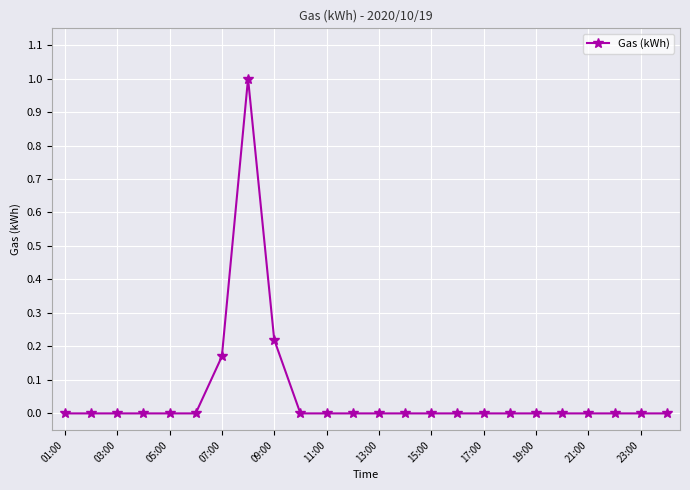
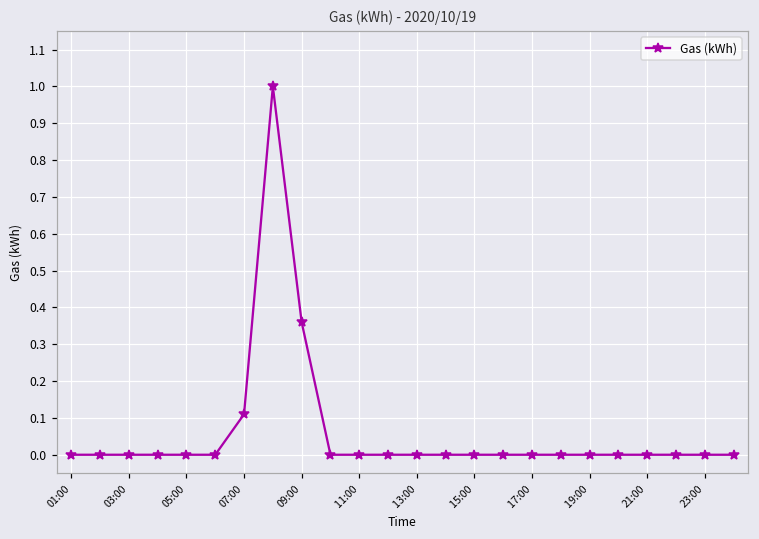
  {
    "01:00": 0.00,
    "03:00": 0.00,
    "05:00": 0.00,
-   "07:00": 0.17,
-   "09:00": 0.22,
+   "07:00": 0.11,
+   "09:00": 0.36,
    "11:00": 0.00,
    "13:00": 0.00,
    "15:00": 0.00,
    "17:00": 0.00,
    "19:00": 0.00,
    "21:00": 0.00,
    "23:00": 0.00
  }
